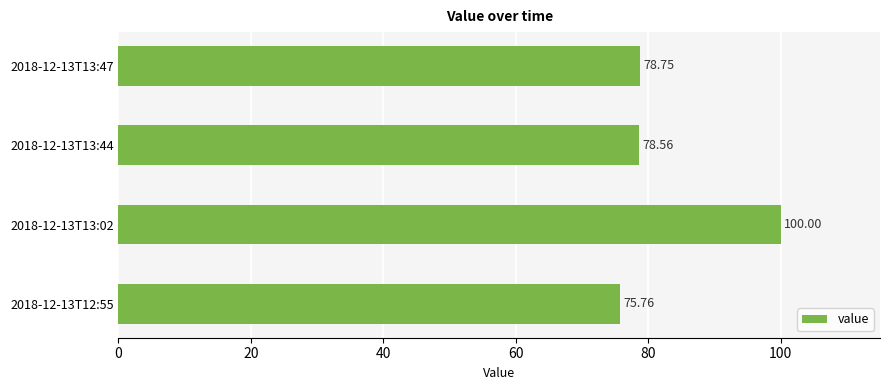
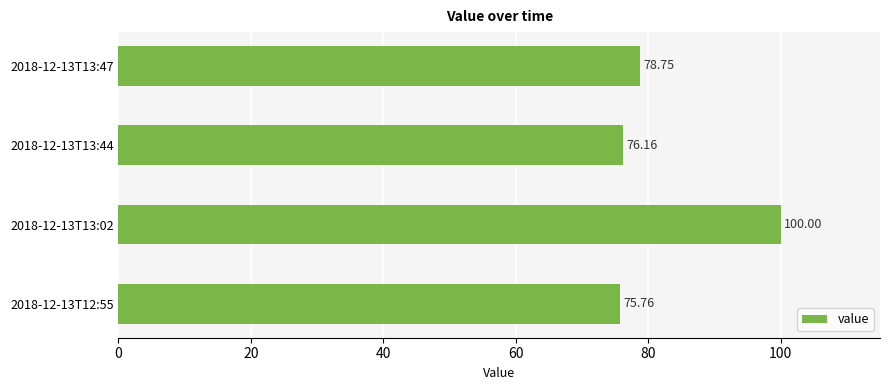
  {
    "2018-12-13T13:47": 78.75,
-   "2018-12-13T13:44": 78.56,
+   "2018-12-13T13:44": 76.16,
    "2018-12-13T13:02": 100.00,
    "2018-12-13T12:55": 75.76
  }
